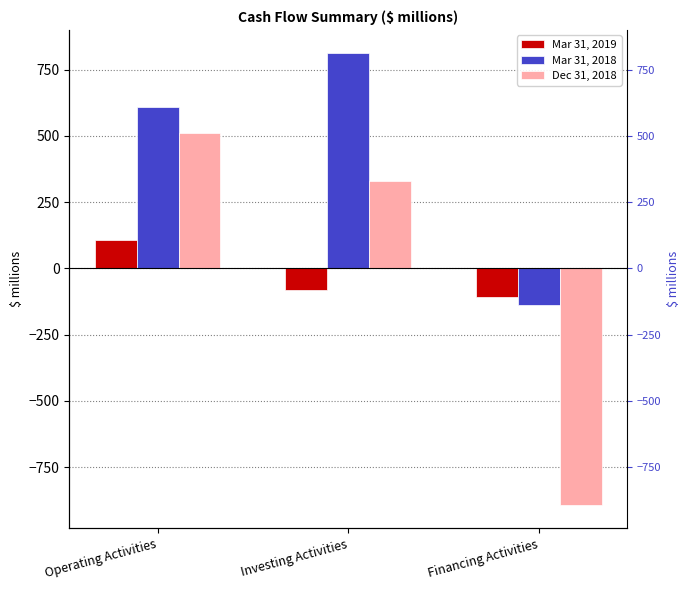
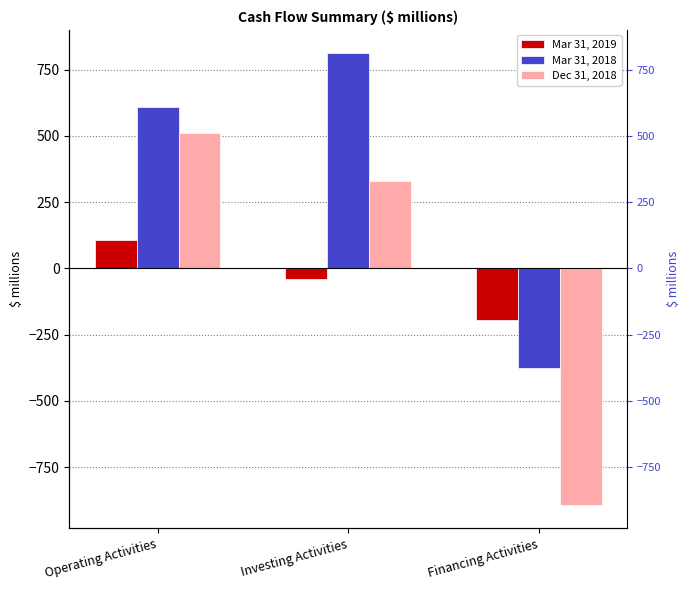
  {
    "Mar 31, 2019": {
      "Operating Activities": 110,
-     "Investing Activities": -80,
-     "Financing Activities": -110
+     "Investing Activities": -40,
+     "Financing Activities": -190
    },
    "Mar 31, 2018": {
      "Operating Activities": 610,
      "Investing Activities": 810,
-     "Financing Activities": -140
+     "Financing Activities": -370
    },
    "Dec 31, 2018": {
      "Operating Activities": 510,
      "Investing Activities": 330,
      "Financing Activities": -890
    }
  }
